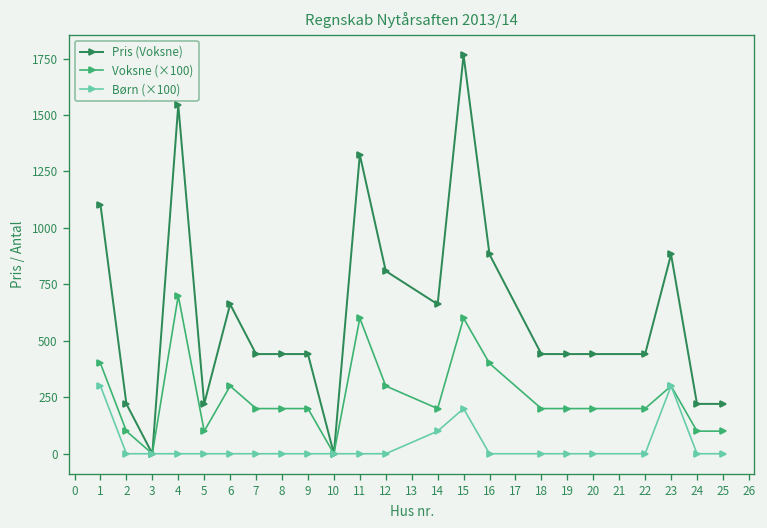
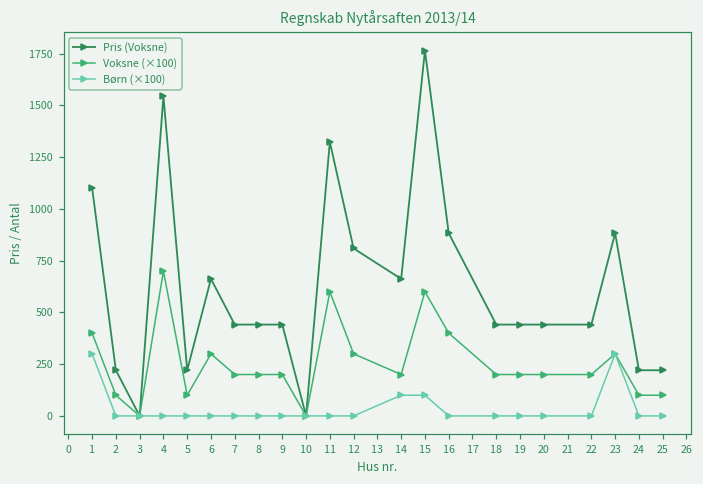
  {
    "Børn (×100)": {
      "1": 300,
      "2": 0,
      "4": 0,
      "5": 0,
      "6": 0,
      "7": 0,
      "8": 0,
      "9": 0,
      "11": 0,
      "12": 0,
      "14": 100,
-     "15": 200,
+     "15": 100,
      "16": 0,
      "18": 0,
      "19": 0,
      "20": 0,
      "22": 0,
      "24": 0,
      "25": 0
    }
  }
